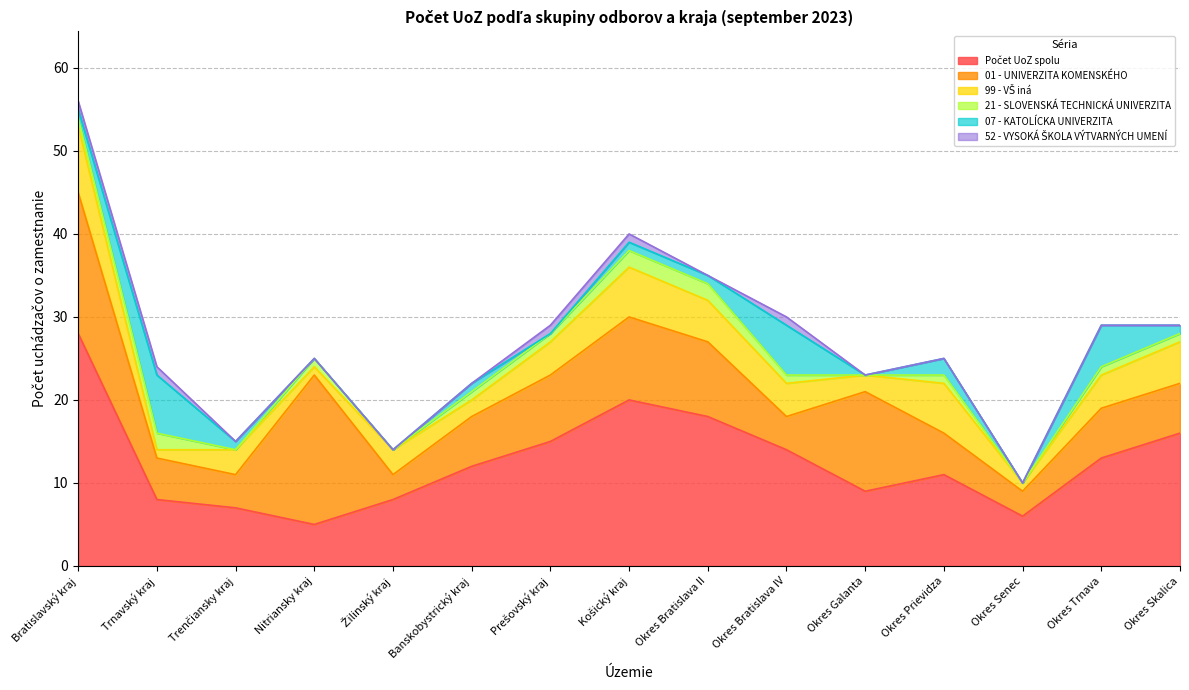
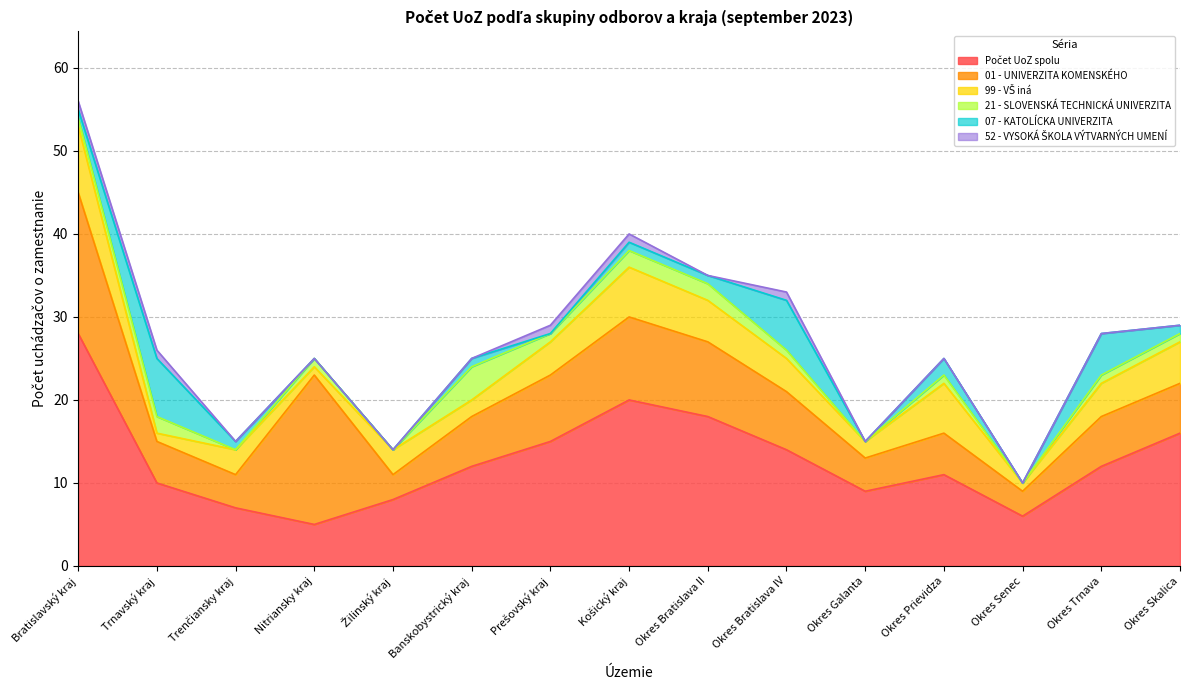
  {
    "Počet UoZ spolu": {
      "Bratislavský kraj": 28,
-     "Trnavský kraj": 8,
+     "Trnavský kraj": 10,
      "Trenčiansky kraj": 7,
      "Nitriansky kraj": 5,
      "Žilinský kraj": 8,
      "Banskobystrický kraj": 12,
      "Prešovský kraj": 15,
      "Košický kraj": 20,
      "Okres Bratislava II": 18,
      "Okres Bratislava IV": 14,
      "Okres Galanta": 9,
      "Okres Prievidza": 11,
      "Okres Senec": 6,
-     "Okres Trnava": 13,
+     "Okres Trnava": 12,
      "Okres Skalica": 16
    },
    "01 - UNIVERZITA KOMENSKÉHO": {
      "Bratislavský kraj": 17,
      "Trnavský kraj": 5,
      "Trenčiansky kraj": 4,
      "Nitriansky kraj": 18,
      "Žilinský kraj": 3,
      "Banskobystrický kraj": 6,
      "Prešovský kraj": 8,
      "Košický kraj": 10,
      "Okres Bratislava II": 9,
-     "Okres Bratislava IV": 4,
-     "Okres Galanta": 12,
+     "Okres Bratislava IV": 7,
+     "Okres Galanta": 4,
      "Okres Prievidza": 5,
      "Okres Senec": 3,
      "Okres Trnava": 6,
      "Okres Skalica": 6
    },
    "99 - VŠ iná": {
      "Bratislavský kraj": 8,
      "Trnavský kraj": 1,
      "Nitriansky kraj": 1,
      "Banskobystrický kraj": 2,
      "Prešovský kraj": 4,
      "Košický kraj": 6,
      "Okres Bratislava II": 5,
      "Okres Bratislava IV": 4,
      "Okres Prievidza": 6,
      "Okres Trnava": 4,
      "Okres Skalica": 5
    },
    "21 - SLOVENSKÁ TECHNICKÁ UNIVERZITA": {
      "Bratislavský kraj": 1,
      "Trnavský kraj": 2,
-     "Banskobystrický kraj": 1,
+     "Banskobystrický kraj": 4,
      "Košický kraj": 2,
      "Okres Bratislava II": 2,
      "Okres Bratislava IV": 1,
      "Okres Prievidza": 1,
      "Okres Trnava": 1,
      "Okres Skalica": 1
    },
    "07 - KATOLÍCKA UNIVERZITA": {
      "Bratislavský kraj": 1,
      "Trnavský kraj": 7,
      "Košický kraj": 1,
      "Okres Bratislava IV": 6
    },
    "52 - VYSOKÁ ŠKOLA VÝTVARNÝCH UMENÍ": {
      "Bratislavský kraj": 1,
      "Trnavský kraj": 1,
      "Prešovský kraj": 1,
      "Košický kraj": 1,
      "Okres Bratislava IV": 1
    }
  }
